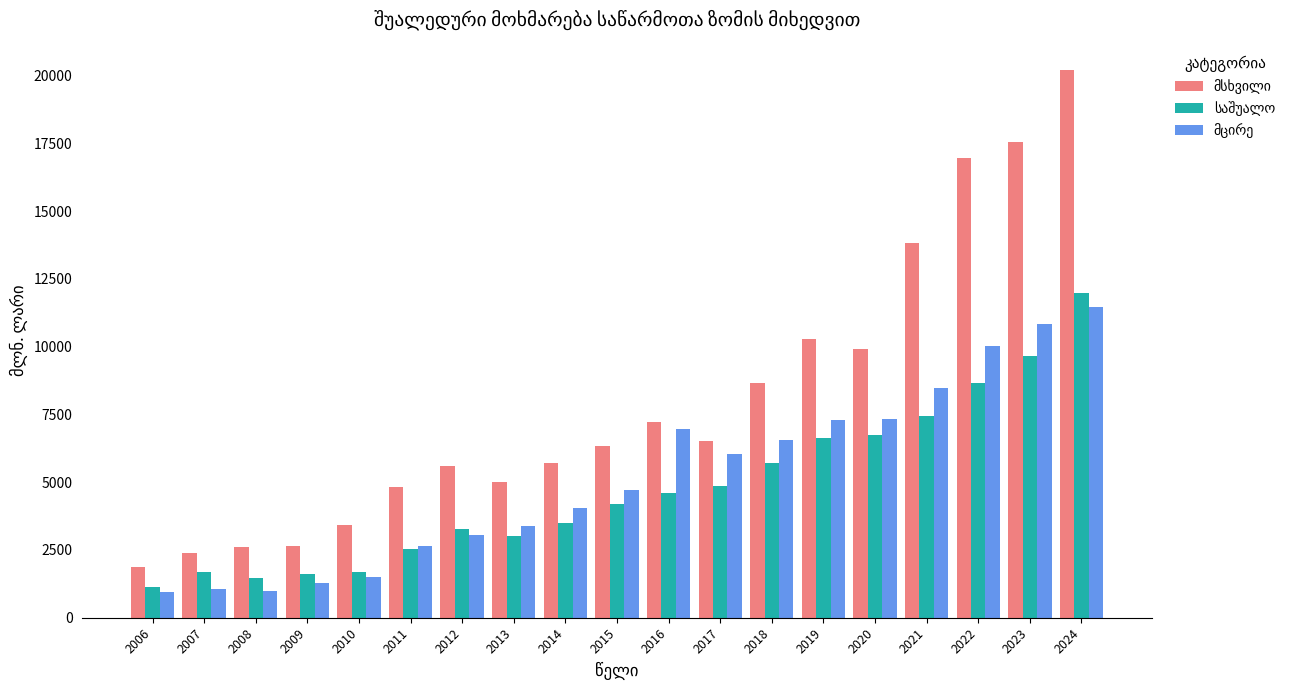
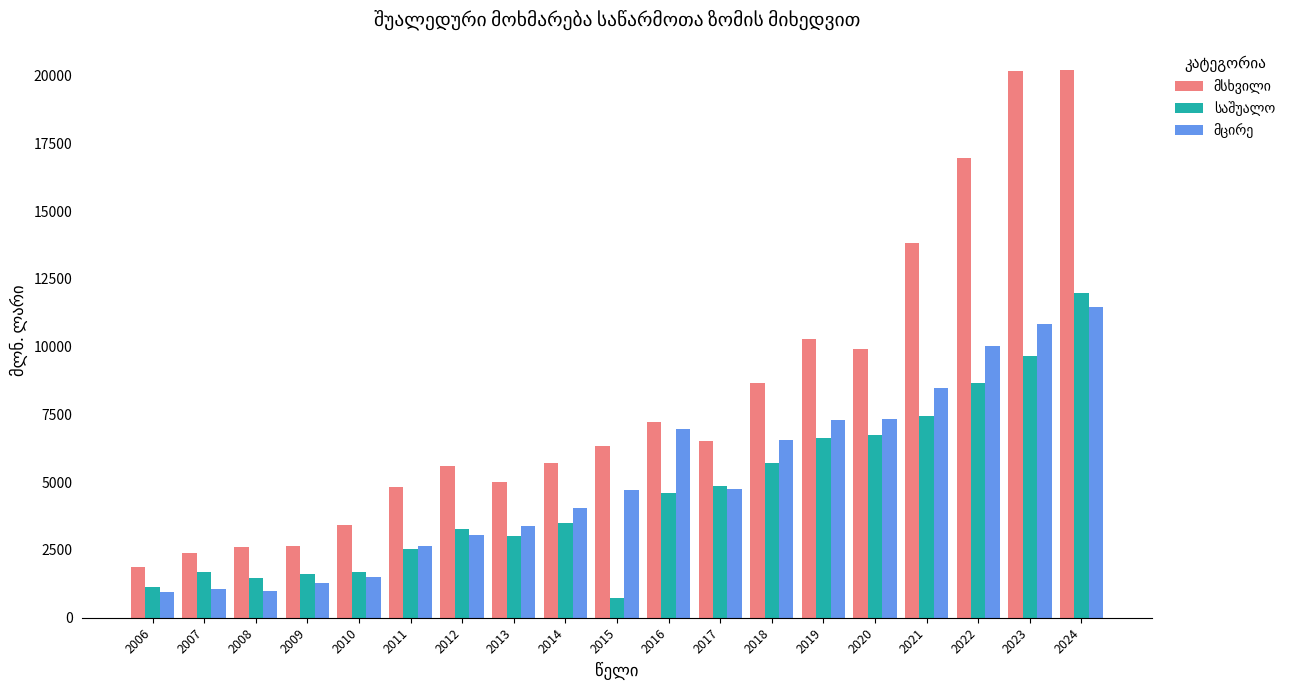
  {
    "მსხვილი": {
      "2006": 1900,
      "2007": 2400,
      "2008": 2600,
      "2009": 2600,
      "2010": 3400,
      "2011": 4800,
      "2012": 5600,
      "2013": 5000,
      "2014": 5700,
      "2015": 6300,
      "2016": 7200,
      "2017": 6500,
      "2018": 8700,
      "2019": 10300,
      "2020": 9900,
      "2021": 13800,
      "2022": 17000,
-     "2023": 17600,
+     "2023": 20200,
      "2024": 20200
    },
    "საშუალო": {
      "2006": 1100,
      "2007": 1700,
      "2008": 1500,
      "2009": 1600,
      "2010": 1700,
      "2011": 2500,
      "2012": 3300,
      "2013": 3000,
      "2014": 3500,
-     "2015": 4200,
+     "2015": 700,
      "2016": 4600,
      "2017": 4800,
      "2018": 5700,
      "2019": 6600,
      "2020": 6700,
      "2021": 7400,
      "2022": 8600,
      "2023": 9700,
      "2024": 12000
    },
    "მცირე": {
      "2006": 1000,
      "2007": 1000,
      "2008": 1000,
      "2009": 1300,
      "2010": 1500,
      "2011": 2600,
      "2012": 3100,
      "2013": 3400,
      "2014": 4000,
      "2015": 4700,
      "2016": 7000,
-     "2017": 6000,
+     "2017": 4700,
      "2018": 6600,
      "2019": 7300,
      "2020": 7300,
      "2021": 8500,
      "2022": 10000,
      "2023": 10800,
      "2024": 11500
    }
  }
